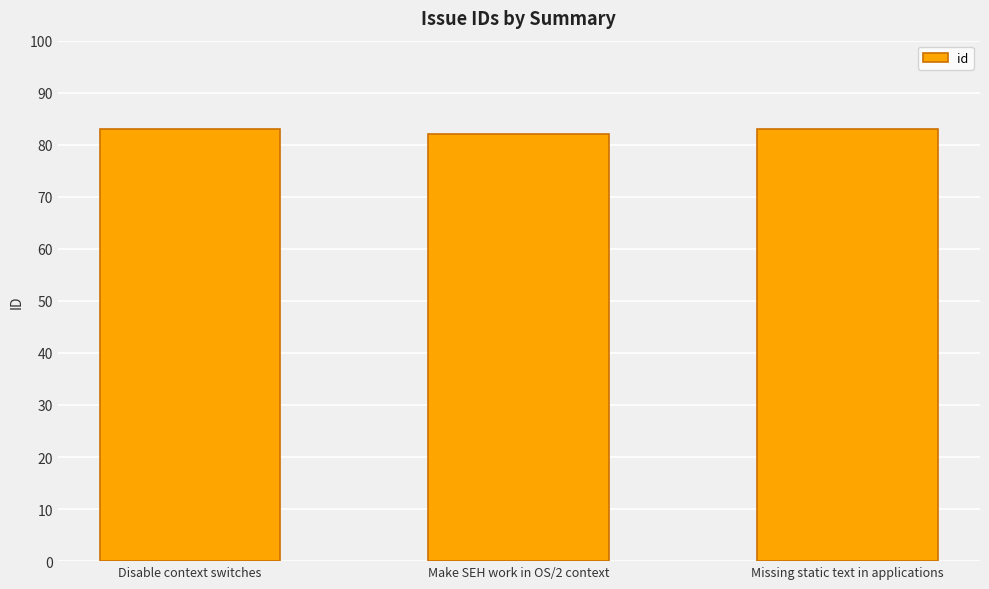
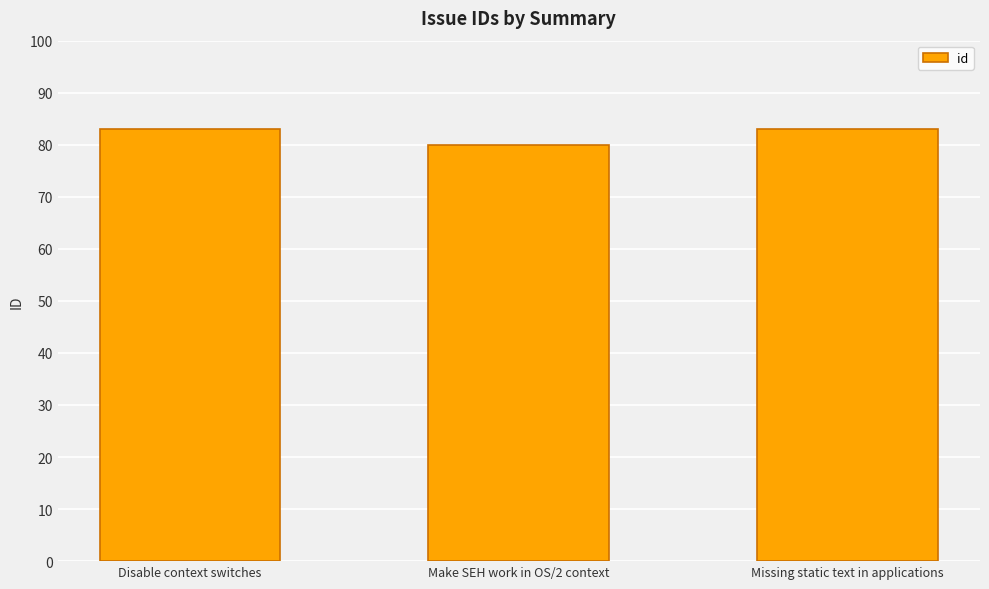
  {
    "Disable context switches": 83,
-   "Make SEH work in OS/2 context": 82,
+   "Make SEH work in OS/2 context": 80,
    "Missing static text in applications": 83
  }
